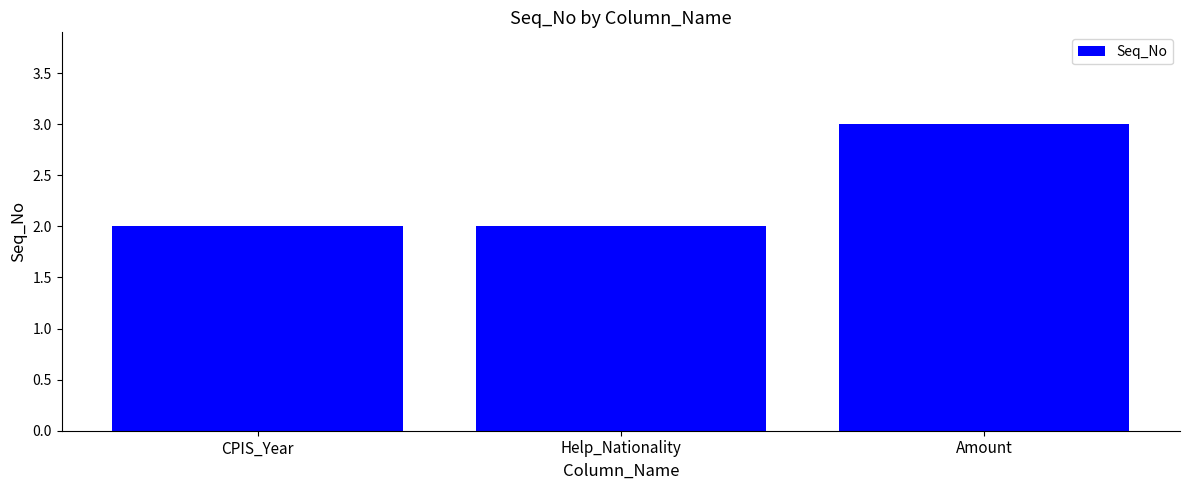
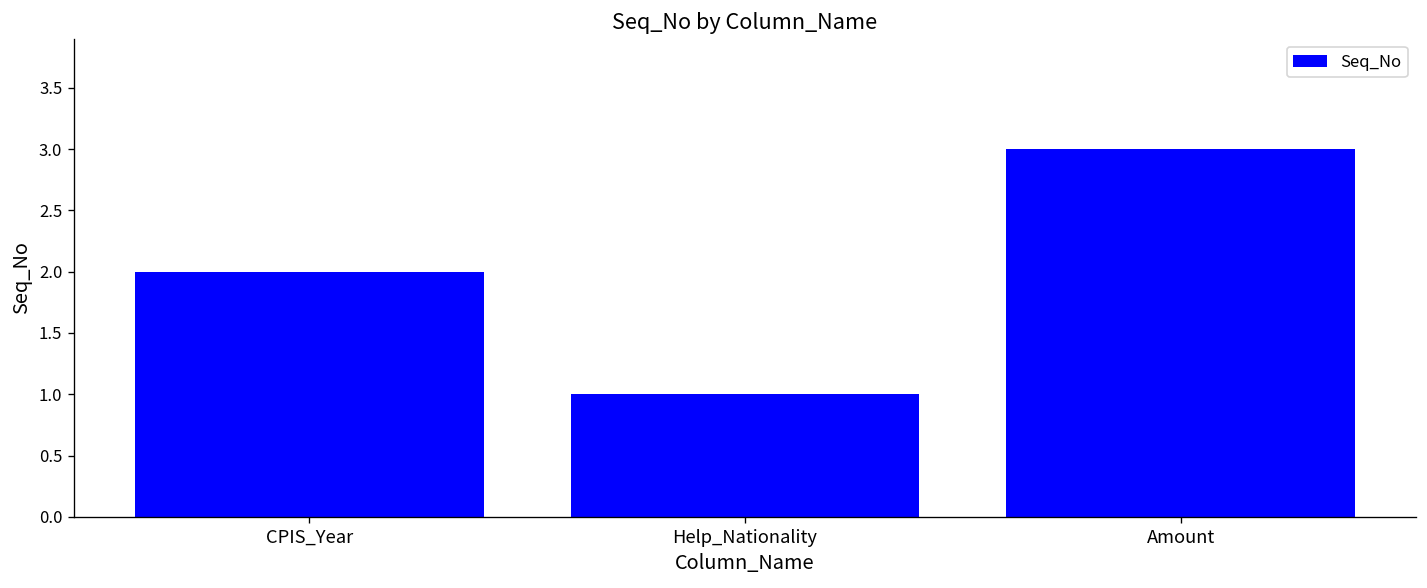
  {
    "CPIS_Year": 2,
-   "Help_Nationality": 2,
+   "Help_Nationality": 1,
    "Amount": 3
  }
